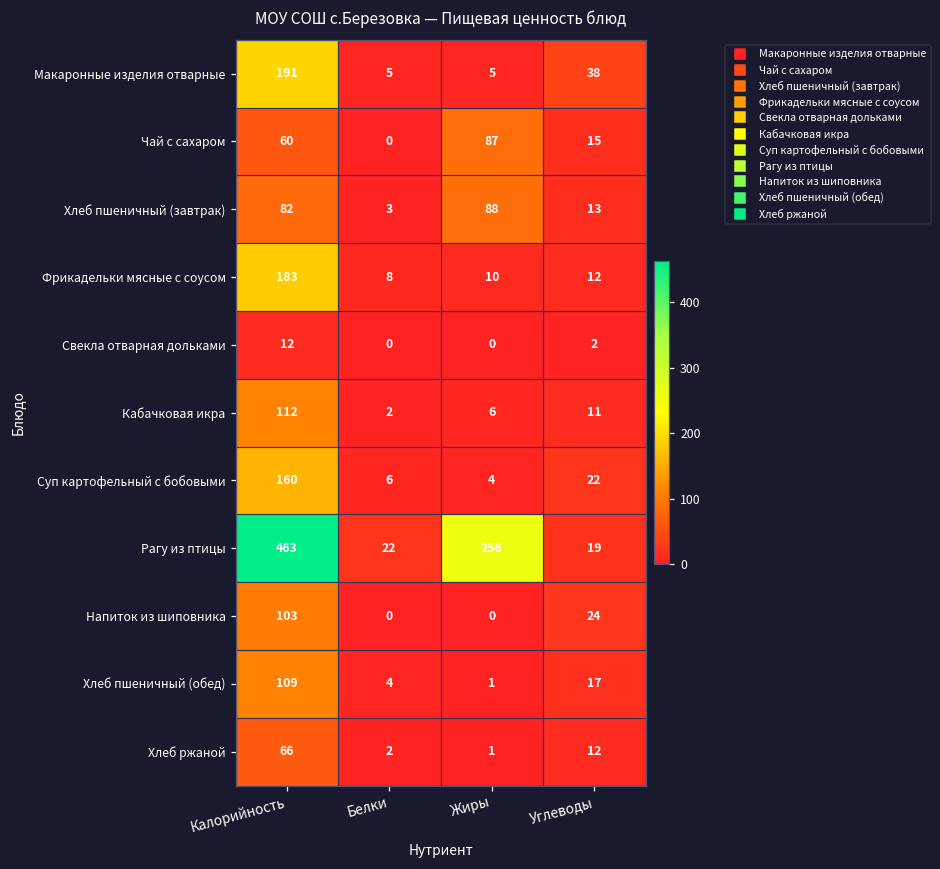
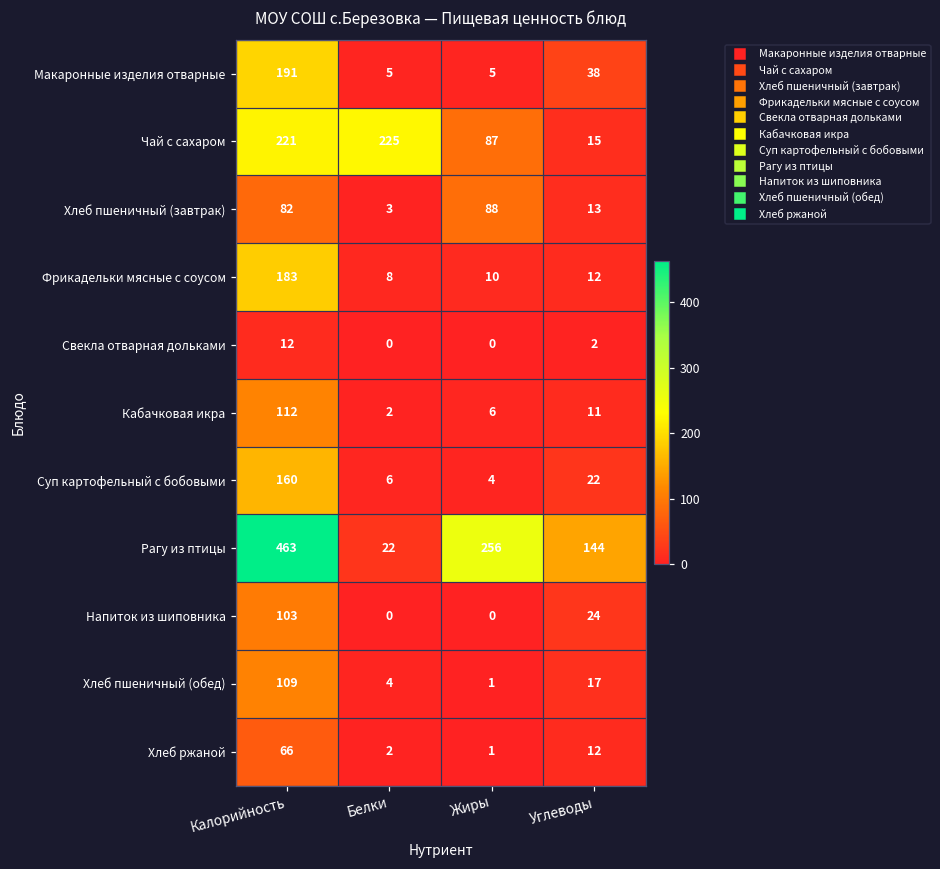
  {
    "Макаронные изделия отварные": {
      "Калорийность": 191,
      "Белки": 5,
      "Жиры": 5,
      "Углеводы": 38
    },
    "Чай с сахаром": {
-     "Калорийность": 60,
-     "Белки": 0,
+     "Калорийность": 221,
+     "Белки": 225,
      "Жиры": 87,
      "Углеводы": 15
    },
    "Хлеб пшеничный (завтрак)": {
      "Калорийность": 82,
      "Белки": 3,
      "Жиры": 88,
      "Углеводы": 13
    },
    "Фрикадельки мясные с соусом": {
      "Калорийность": 183,
      "Белки": 8,
      "Жиры": 10,
      "Углеводы": 12
    },
    "Свекла отварная дольками": {
      "Калорийность": 12,
      "Белки": 0,
      "Жиры": 0,
      "Углеводы": 2
    },
    "Кабачковая икра": {
      "Калорийность": 112,
      "Белки": 2,
      "Жиры": 6,
      "Углеводы": 11
    },
    "Суп картофельный с бобовыми": {
      "Калорийность": 160,
      "Белки": 6,
      "Жиры": 4,
      "Углеводы": 22
    },
    "Рагу из птицы": {
      "Калорийность": 463,
      "Белки": 22,
      "Жиры": 256,
-     "Углеводы": 19
+     "Углеводы": 144
    },
    "Напиток из шиповника": {
      "Калорийность": 103,
      "Белки": 0,
      "Жиры": 0,
      "Углеводы": 24
    },
    "Хлеб пшеничный (обед)": {
      "Калорийность": 109,
      "Белки": 4,
      "Жиры": 1,
      "Углеводы": 17
    },
    "Хлеб ржаной": {
      "Калорийность": 66,
      "Белки": 2,
      "Жиры": 1,
      "Углеводы": 12
    }
  }
